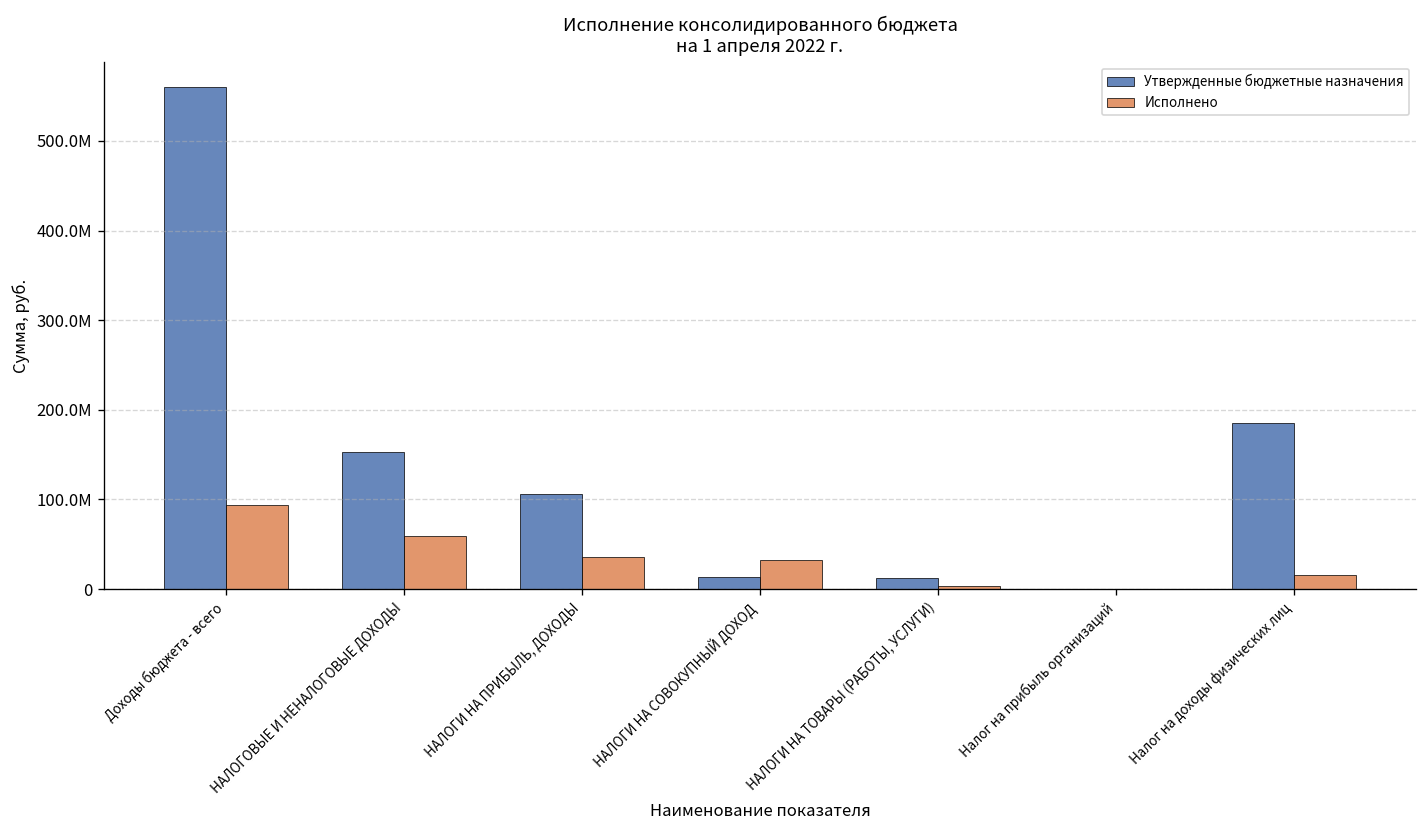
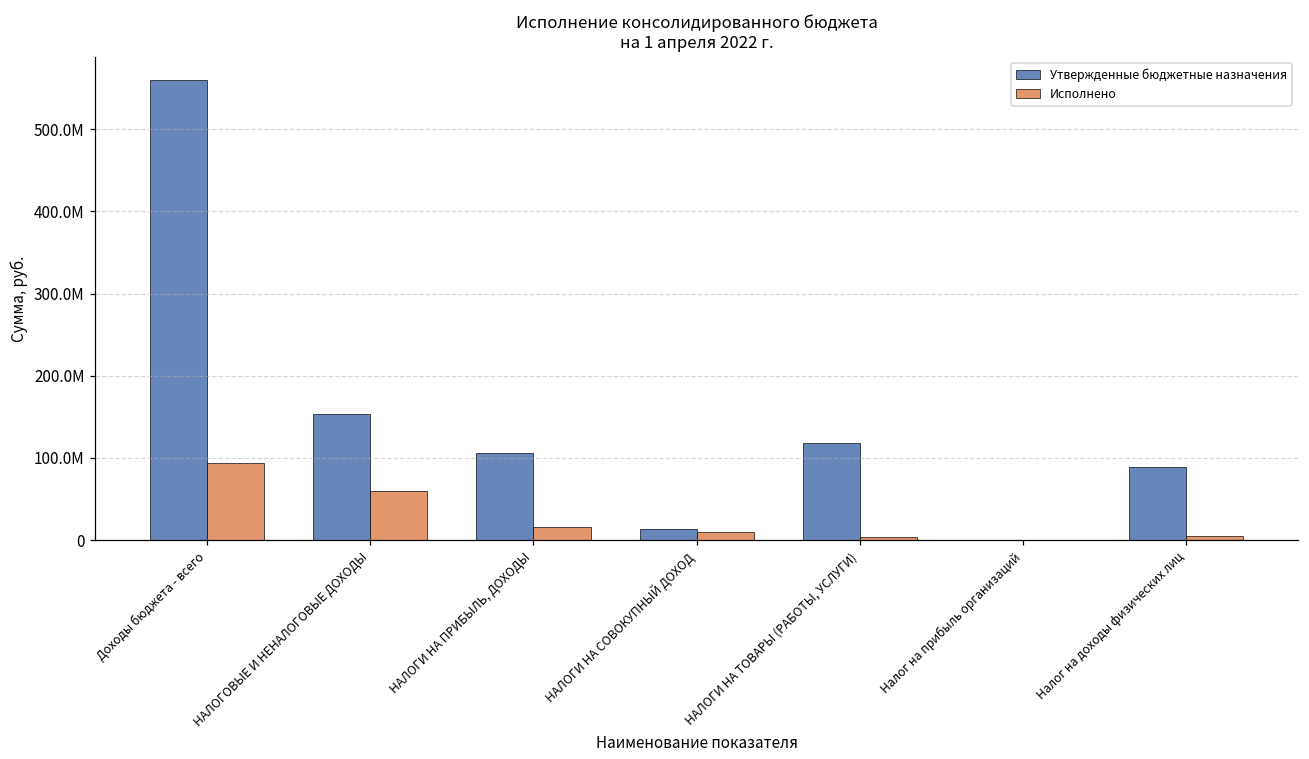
  {
    "Утвержденные бюджетные назначения": {
      "Доходы бюджета - всего": 560000000,
      "НАЛОГОВЫЕ И НЕНАЛОГОВЫЕ ДОХОДЫ": 150000000,
      "НАЛОГИ НА ПРИБЫЛЬ, ДОХОДЫ": 110000000,
      "НАЛОГИ НА СОВОКУПНЫЙ ДОХОД": 10000000,
-     "НАЛОГИ НА ТОВАРЫ (РАБОТЫ, УСЛУГИ)": 10000000,
-     "Налог на доходы физических лиц": 190000000
+     "НАЛОГИ НА ТОВАРЫ (РАБОТЫ, УСЛУГИ)": 120000000,
+     "Налог на доходы физических лиц": 90000000
    },
    "Исполнено": {
      "Доходы бюджета - всего": 90000000,
      "НАЛОГОВЫЕ И НЕНАЛОГОВЫЕ ДОХОДЫ": 60000000,
-     "НАЛОГИ НА ПРИБЫЛЬ, ДОХОДЫ": 40000000,
-     "НАЛОГИ НА СОВОКУПНЫЙ ДОХОД": 30000000,
-     "Налог на доходы физических лиц": 20000000
+     "НАЛОГИ НА ПРИБЫЛЬ, ДОХОДЫ": 20000000,
+     "НАЛОГИ НА СОВОКУПНЫЙ ДОХОД": 10000000,
+     "Налог на доходы физических лиц": 10000000
    }
  }
